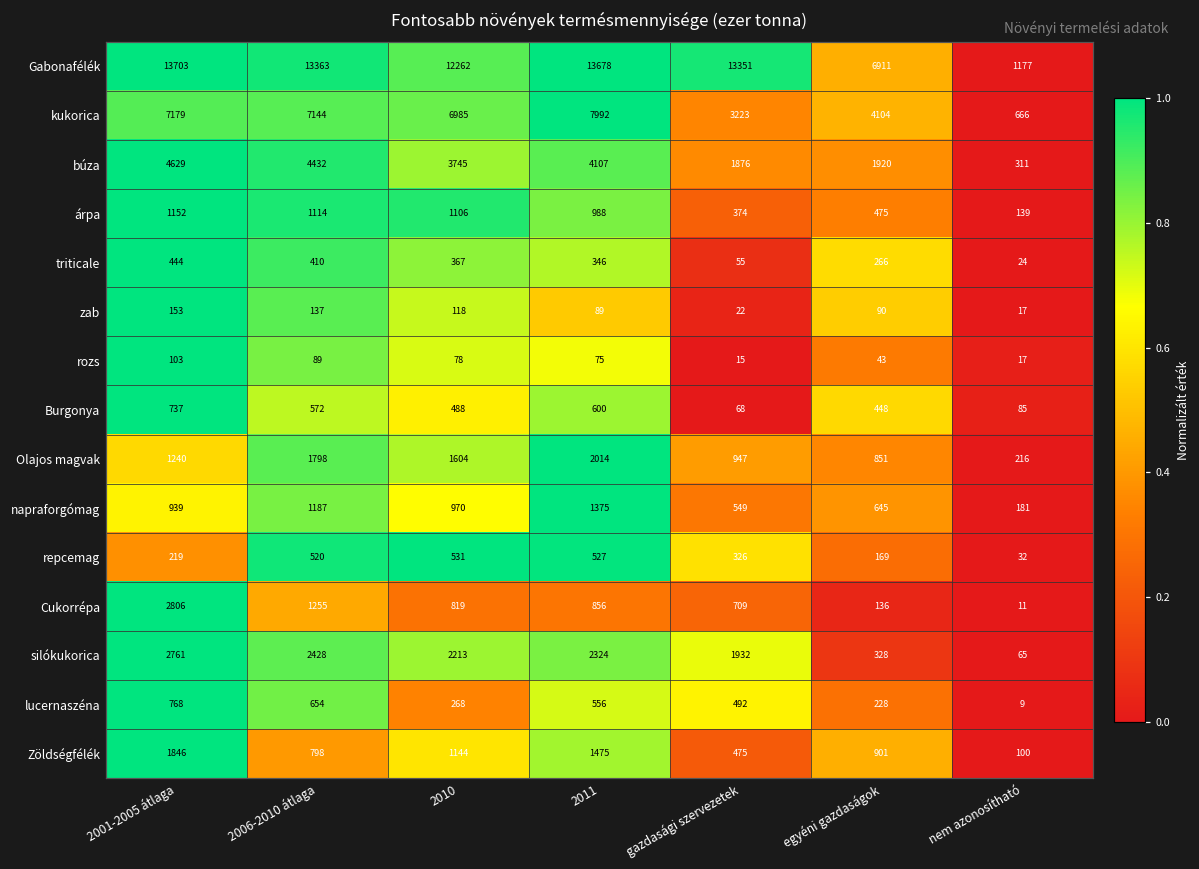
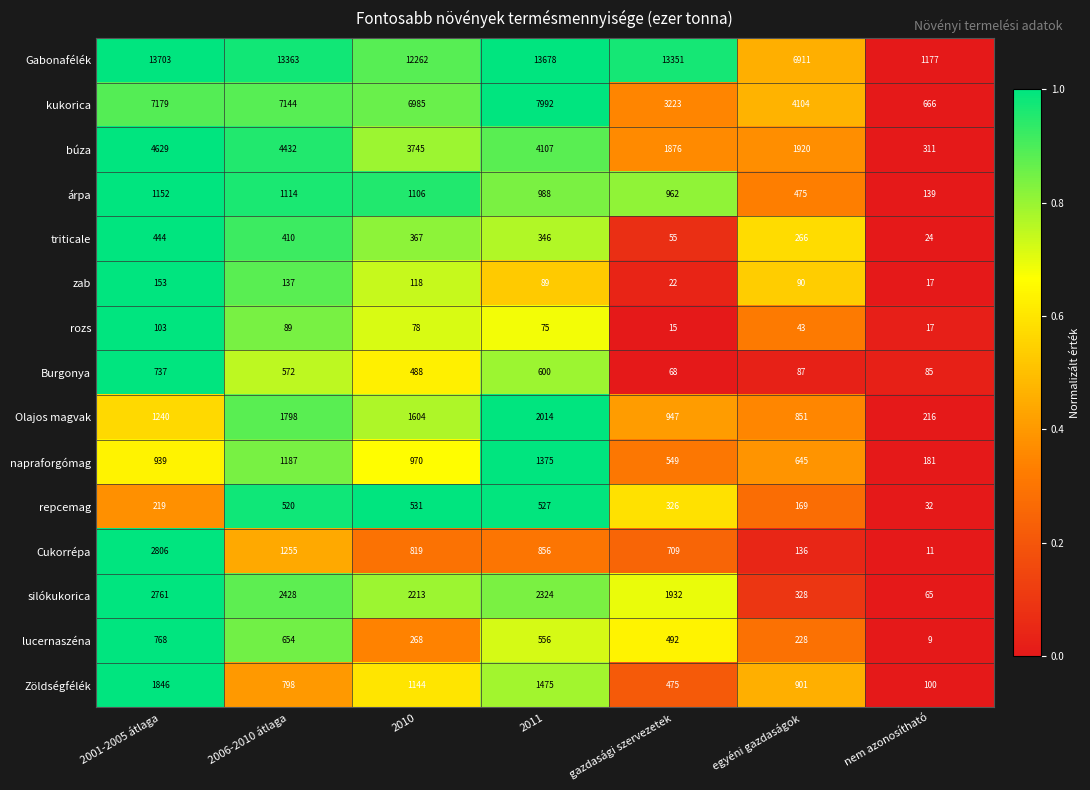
  {
    "Gabonafélék": {
      "2001-2005 átlaga": 13703,
      "2006-2010 átlaga": 13363,
      "2010": 12262,
      "2011": 13678,
      "gazdasági szervezetek": 13351,
      "egyéni gazdaságok": 6911,
      "nem azonosítható": 1177
    },
    "kukorica": {
      "2001-2005 átlaga": 7179,
      "2006-2010 átlaga": 7144,
      "2010": 6985,
      "2011": 7992,
      "gazdasági szervezetek": 3223,
      "egyéni gazdaságok": 4104,
      "nem azonosítható": 666
    },
    "búza": {
      "2001-2005 átlaga": 4629,
      "2006-2010 átlaga": 4432,
      "2010": 3745,
      "2011": 4107,
      "gazdasági szervezetek": 1876,
      "egyéni gazdaságok": 1920,
      "nem azonosítható": 311
    },
    "árpa": {
      "2001-2005 átlaga": 1152,
      "2006-2010 átlaga": 1114,
      "2010": 1106,
      "2011": 988,
-     "gazdasági szervezetek": 374,
+     "gazdasági szervezetek": 962,
      "egyéni gazdaságok": 475,
      "nem azonosítható": 139
    },
    "triticale": {
      "2001-2005 átlaga": 444,
      "2006-2010 átlaga": 410,
      "2010": 367,
      "2011": 346,
      "gazdasági szervezetek": 55,
      "egyéni gazdaságok": 266,
      "nem azonosítható": 24
    },
    "zab": {
      "2001-2005 átlaga": 153,
      "2006-2010 átlaga": 137,
      "2010": 118,
      "2011": 89,
      "gazdasági szervezetek": 22,
      "egyéni gazdaságok": 90,
      "nem azonosítható": 17
    },
    "rozs": {
      "2001-2005 átlaga": 103,
      "2006-2010 átlaga": 89,
      "2010": 78,
      "2011": 75,
      "gazdasági szervezetek": 15,
      "egyéni gazdaságok": 43,
      "nem azonosítható": 17
    },
    "Burgonya": {
      "2001-2005 átlaga": 737,
      "2006-2010 átlaga": 572,
      "2010": 488,
      "2011": 600,
      "gazdasági szervezetek": 68,
-     "egyéni gazdaságok": 448,
+     "egyéni gazdaságok": 87,
      "nem azonosítható": 85
    },
    "Olajos magvak": {
      "2001-2005 átlaga": 1240,
      "2006-2010 átlaga": 1798,
      "2010": 1604,
      "2011": 2014,
      "gazdasági szervezetek": 947,
      "egyéni gazdaságok": 851,
      "nem azonosítható": 216
    },
    "napraforgómag": {
      "2001-2005 átlaga": 939,
      "2006-2010 átlaga": 1187,
      "2010": 970,
      "2011": 1375,
      "gazdasági szervezetek": 549,
      "egyéni gazdaságok": 645,
      "nem azonosítható": 181
    },
    "repcemag": {
      "2001-2005 átlaga": 219,
      "2006-2010 átlaga": 520,
      "2010": 531,
      "2011": 527,
      "gazdasági szervezetek": 326,
      "egyéni gazdaságok": 169,
      "nem azonosítható": 32
    },
    "Cukorrépa": {
      "2001-2005 átlaga": 2806,
      "2006-2010 átlaga": 1255,
      "2010": 819,
      "2011": 856,
      "gazdasági szervezetek": 709,
      "egyéni gazdaságok": 136,
      "nem azonosítható": 11
    },
    "silókukorica": {
      "2001-2005 átlaga": 2761,
      "2006-2010 átlaga": 2428,
      "2010": 2213,
      "2011": 2324,
      "gazdasági szervezetek": 1932,
      "egyéni gazdaságok": 328,
      "nem azonosítható": 65
    },
    "lucernaszéna": {
      "2001-2005 átlaga": 768,
      "2006-2010 átlaga": 654,
      "2010": 268,
      "2011": 556,
      "gazdasági szervezetek": 492,
      "egyéni gazdaságok": 228,
      "nem azonosítható": 9
    },
    "Zöldségfélék": {
      "2001-2005 átlaga": 1846,
      "2006-2010 átlaga": 798,
      "2010": 1144,
      "2011": 1475,
      "gazdasági szervezetek": 475,
      "egyéni gazdaságok": 901,
      "nem azonosítható": 100
    }
  }
